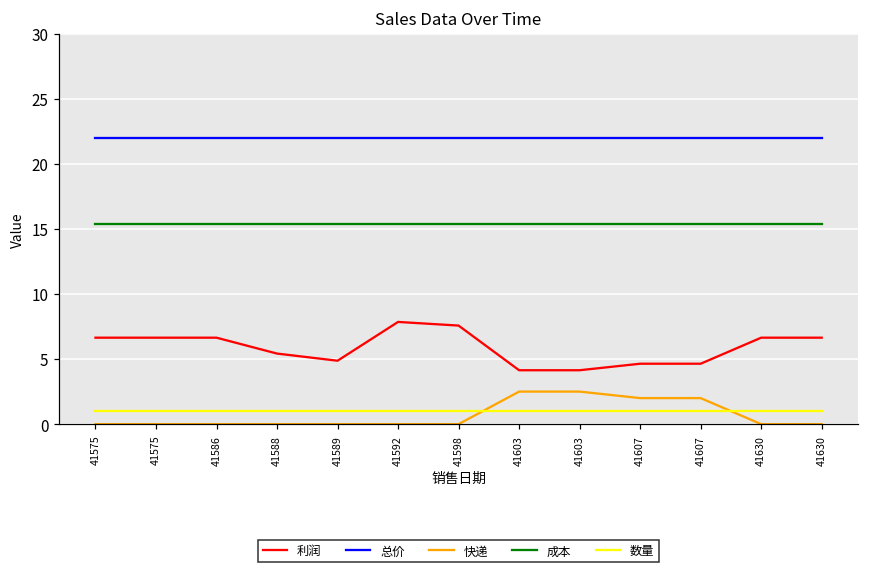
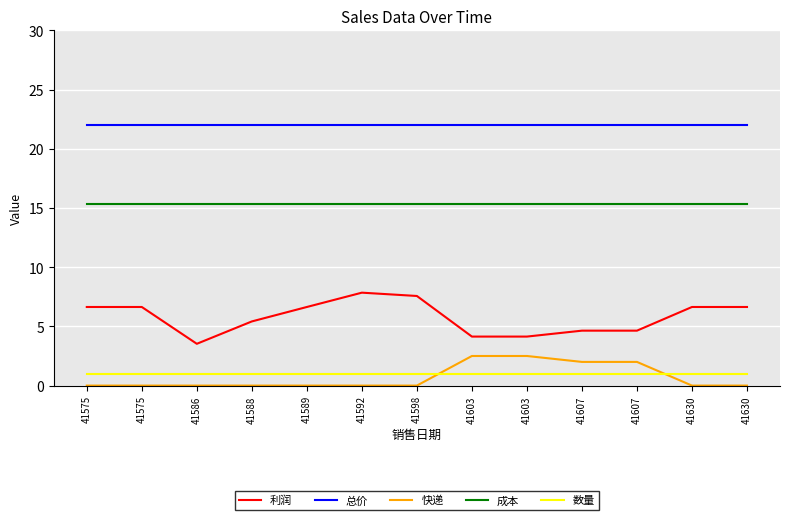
  {
    "利润": {
-     "41586": 6.6,
+     "41586": 3.5,
      "41588": 5.4,
-     "41589": 4.9,
+     "41589": 6.6,
      "41592": 7.9,
      "41598": 7.6
    },
    "总价": {
      "41586": 22.0,
      "41588": 22.0,
      "41589": 22.0,
      "41592": 22.0,
      "41598": 22.0
    },
    "快递": {
      "41586": 0.0,
      "41588": 0.0,
      "41589": 0.0,
      "41592": 0.0,
      "41598": 0.0
    },
    "成本": {
      "41586": 15.4,
      "41588": 15.4,
      "41589": 15.4,
      "41592": 15.4,
      "41598": 15.4
    },
    "数量": {
      "41586": 1.0,
      "41588": 1.0,
      "41589": 1.0,
      "41592": 1.0,
      "41598": 1.0
    }
  }
